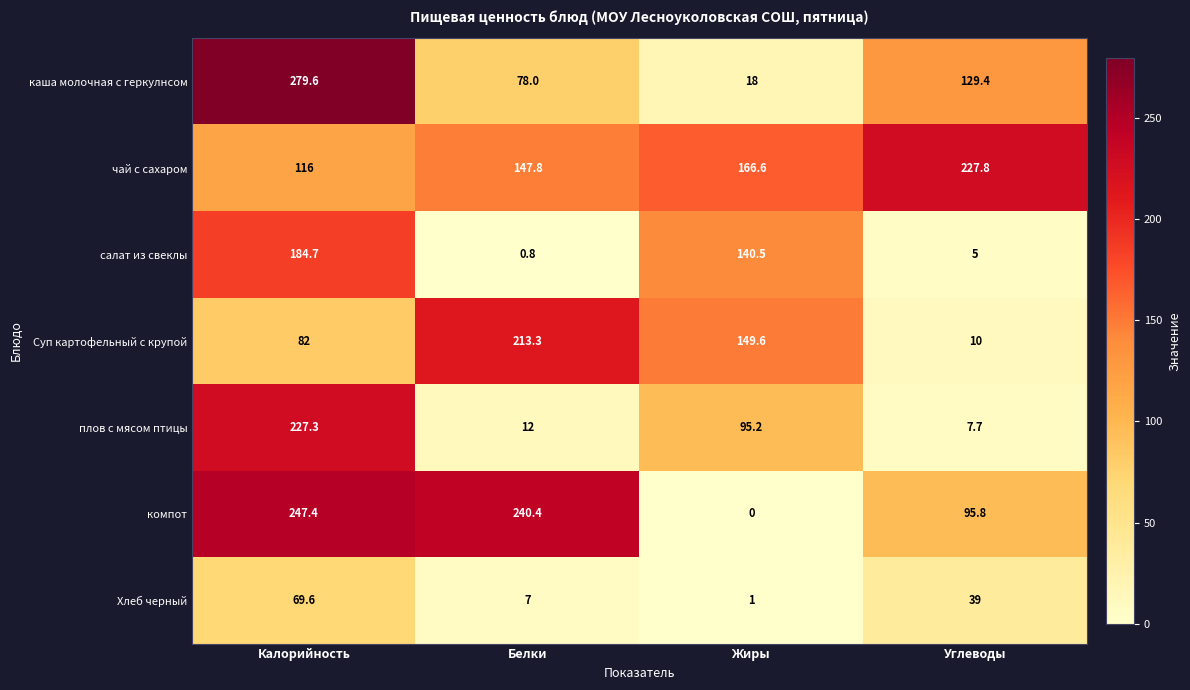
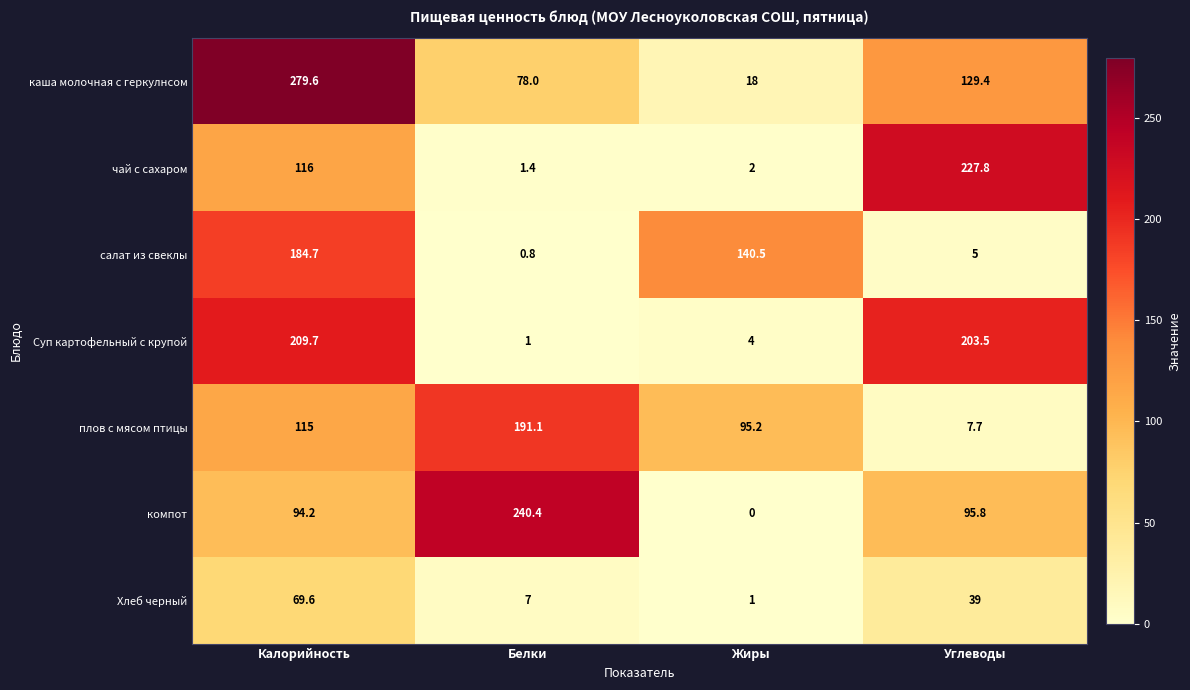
  {
    "каша молочная с геркулнсом": {
      "Калорийность": 279.6,
      "Белки": 78.0,
      "Жиры": 18,
      "Углеводы": 129.4
    },
    "чай с сахаром": {
      "Калорийность": 116,
-     "Белки": 147.8,
-     "Жиры": 166.6,
+     "Белки": 1.4,
+     "Жиры": 2,
      "Углеводы": 227.8
    },
    "салат из свеклы": {
      "Калорийность": 184.7,
      "Белки": 0.8,
      "Жиры": 140.5,
      "Углеводы": 5
    },
    "Суп картофельный с крупой": {
-     "Калорийность": 82,
-     "Белки": 213.3,
-     "Жиры": 149.6,
-     "Углеводы": 10
+     "Калорийность": 209.7,
+     "Белки": 1,
+     "Жиры": 4,
+     "Углеводы": 203.5
    },
    "плов с мясом птицы": {
-     "Калорийность": 227.3,
-     "Белки": 12,
+     "Калорийность": 115,
+     "Белки": 191.1,
      "Жиры": 95.2,
      "Углеводы": 7.7
    },
    "компот": {
-     "Калорийность": 247.4,
+     "Калорийность": 94.2,
      "Белки": 240.4,
      "Жиры": 0,
      "Углеводы": 95.8
    },
    "Хлеб черный": {
      "Калорийность": 69.6,
      "Белки": 7,
      "Жиры": 1,
      "Углеводы": 39
    }
  }
